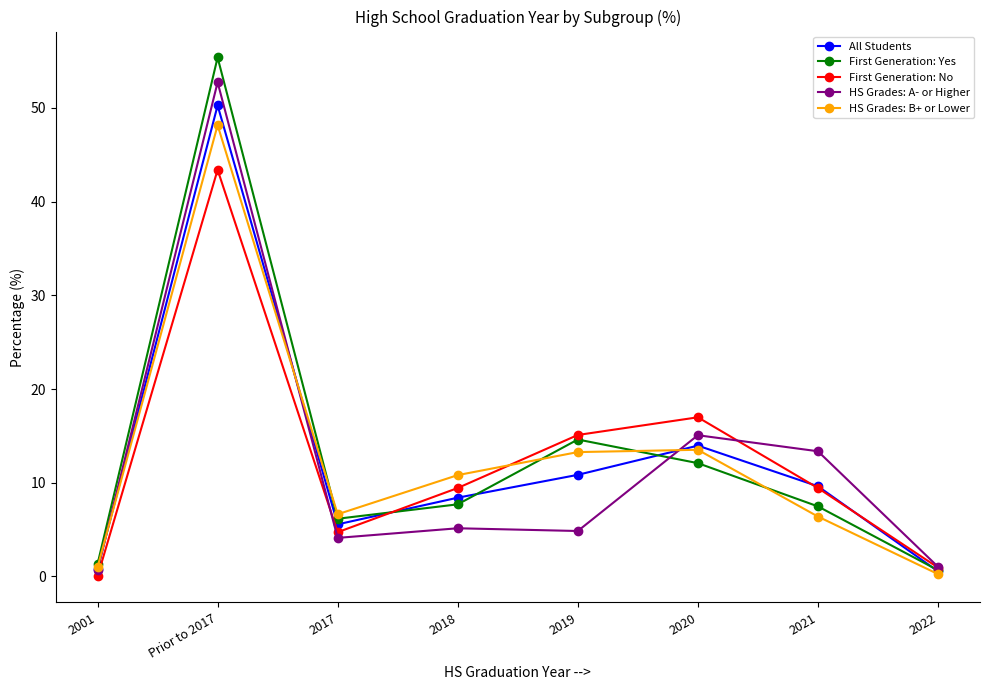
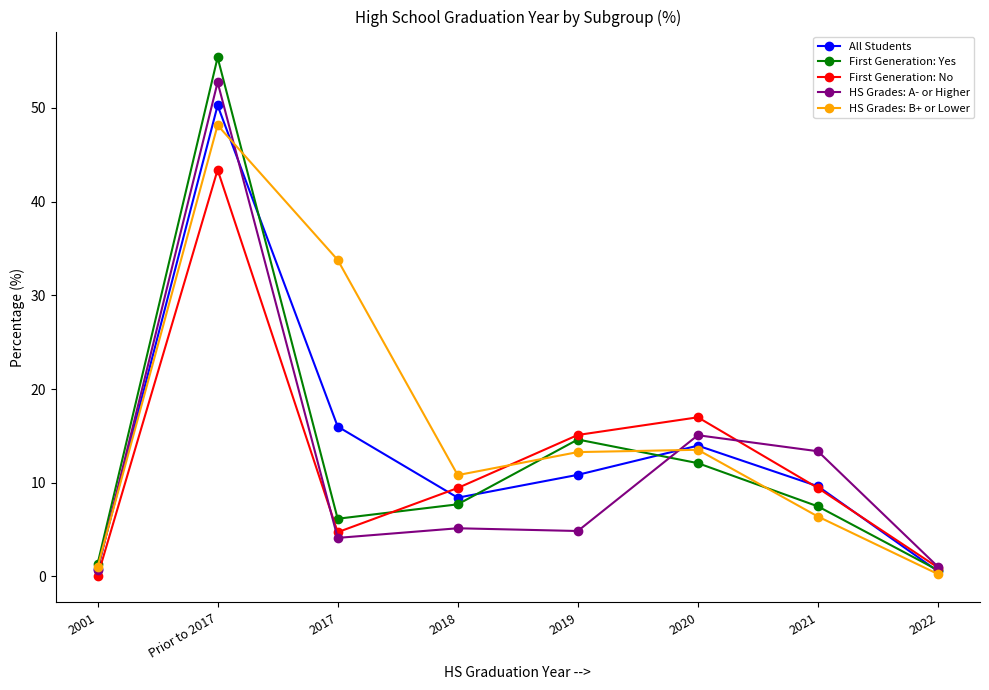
  {
    "All Students": {
      "Prior to 2017": 50,
-     "2017": 6,
+     "2017": 16,
      "2018": 8,
      "2019": 11,
      "2020": 14
    },
    "First Generation: Yes": {
      "2001": 1,
      "Prior to 2017": 55,
      "2017": 6,
      "2018": 8,
      "2019": 15,
      "2020": 12,
      "2021": 7
    },
    "First Generation: No": {
      "2001": 0,
      "Prior to 2017": 43,
      "2017": 5,
      "2018": 9,
      "2019": 15,
      "2020": 17
    },
    "HS Grades: A- or Higher": {
      "Prior to 2017": 53,
      "2017": 4,
      "2018": 5,
      "2019": 5,
      "2020": 15,
      "2021": 13
    },
    "HS Grades: B+ or Lower": {
      "Prior to 2017": 48,
-     "2017": 7,
+     "2017": 34,
      "2018": 11,
      "2019": 13,
      "2020": 14,
      "2021": 6,
      "2022": 0
    }
  }
